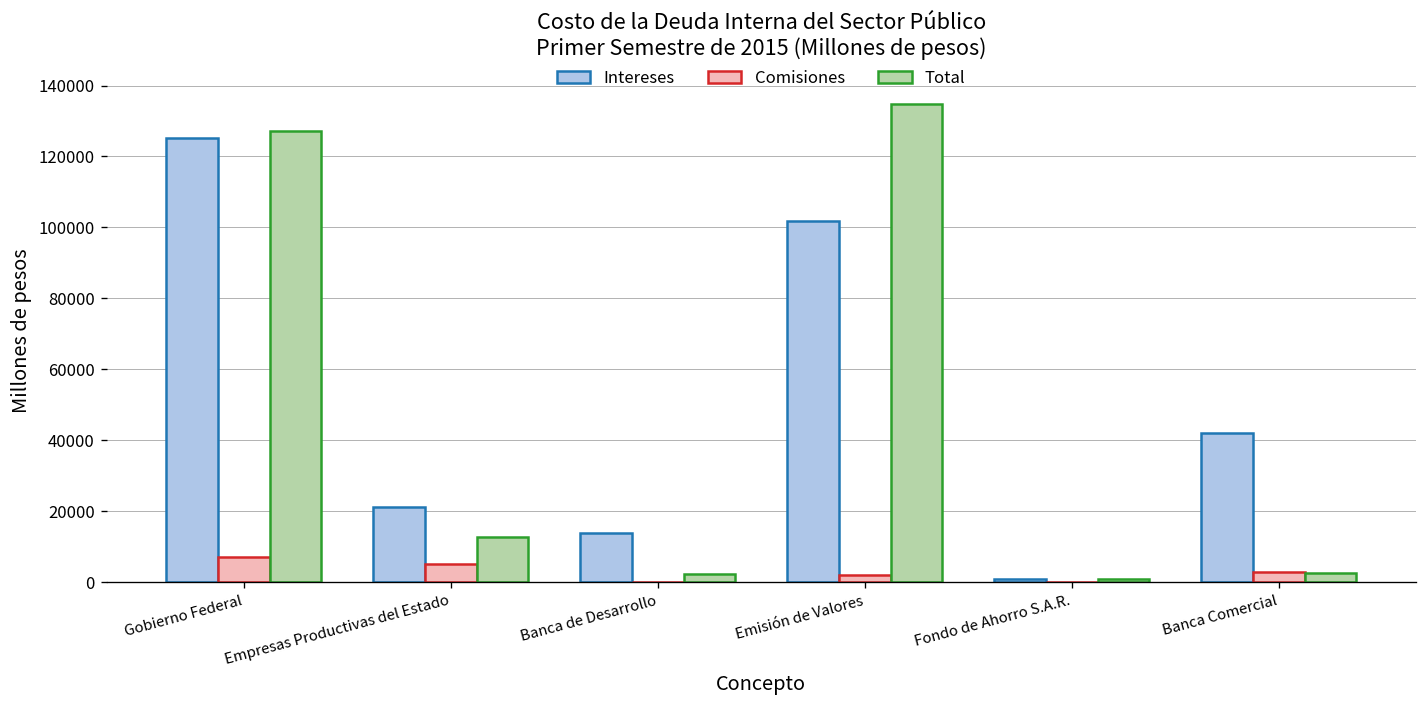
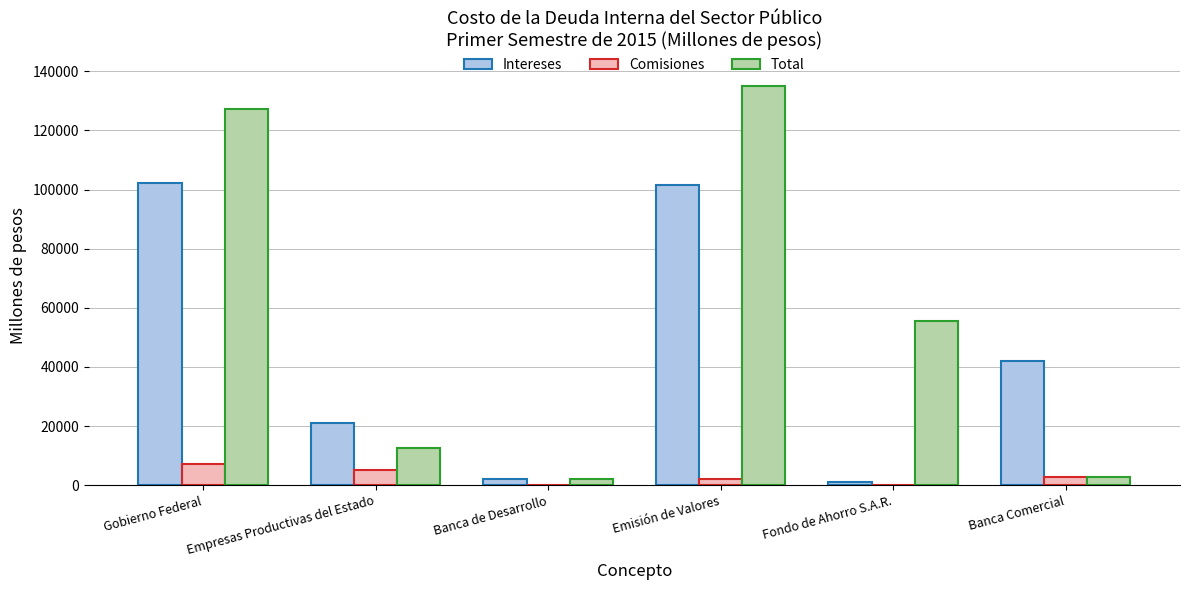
  {
    "Intereses": {
-     "Gobierno Federal": 125000,
+     "Gobierno Federal": 102000,
      "Empresas Productivas del Estado": 21000,
-     "Banca de Desarrollo": 14000,
+     "Banca de Desarrollo": 2000,
      "Emisión de Valores": 102000,
      "Fondo de Ahorro S.A.R.": 1000,
      "Banca Comercial": 42000
    },
    "Comisiones": {
      "Gobierno Federal": 7000,
      "Empresas Productivas del Estado": 5000,
      "Banca de Desarrollo": 0,
      "Emisión de Valores": 2000,
      "Fondo de Ahorro S.A.R.": 0,
      "Banca Comercial": 3000
    },
    "Total": {
      "Gobierno Federal": 127000,
      "Empresas Productivas del Estado": 13000,
      "Banca de Desarrollo": 2000,
      "Emisión de Valores": 135000,
-     "Fondo de Ahorro S.A.R.": 1000,
+     "Fondo de Ahorro S.A.R.": 55000,
      "Banca Comercial": 3000
    }
  }
